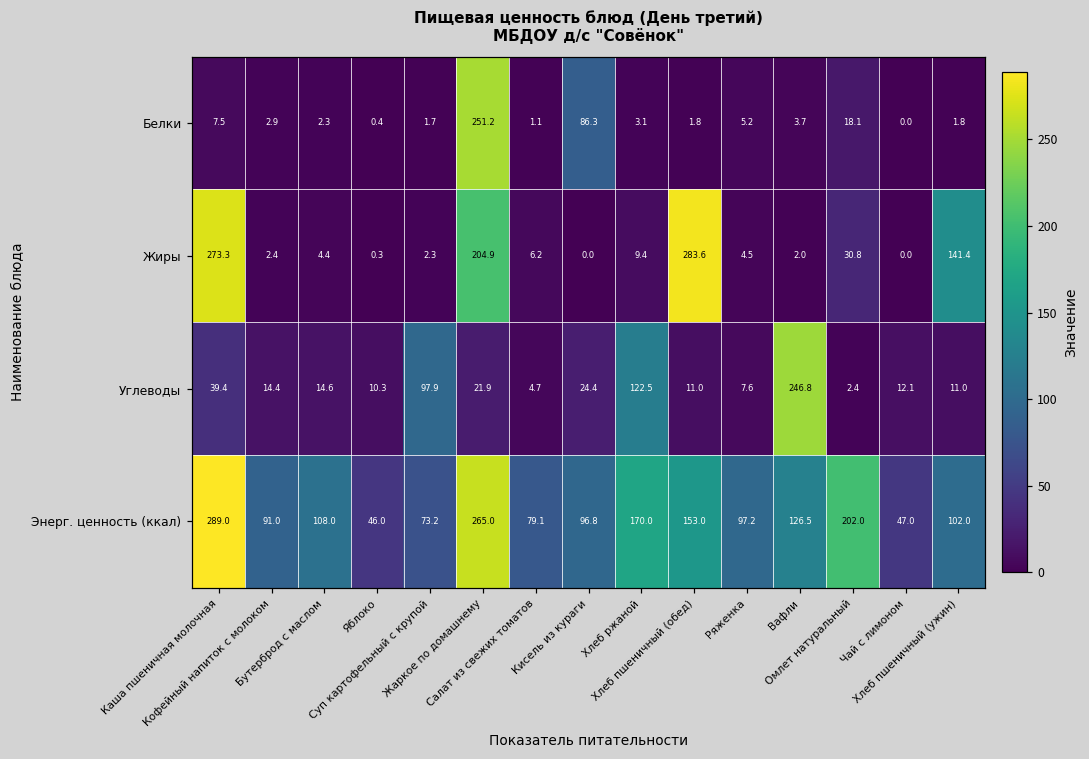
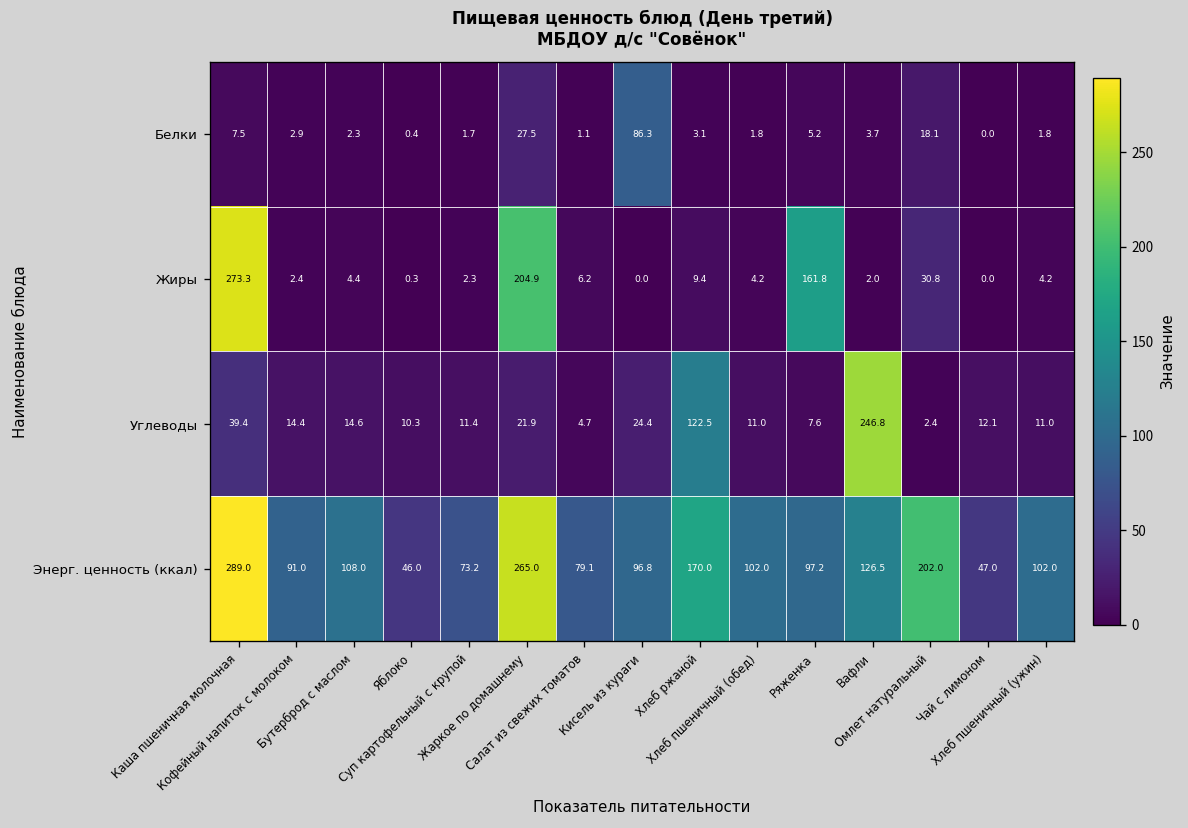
  {
    "Белки": {
      "Каша пшеничная молочная": 7.5,
      "Кофейный напиток с молоком": 2.9,
      "Бутерброд с маслом": 2.3,
      "Яблоко": 0.4,
      "Суп картофельный с крупой": 1.7,
-     "Жаркое по домашнему": 251.2,
+     "Жаркое по домашнему": 27.5,
      "Салат из свежих томатов": 1.1,
      "Кисель из кураги": 86.3,
      "Хлеб ржаной": 3.1,
      "Хлеб пшеничный (обед)": 1.8,
      "Ряженка": 5.2,
      "Вафли": 3.7,
      "Омлет натуральный": 18.1,
      "Чай с лимоном": 0.0,
      "Хлеб пшеничный (ужин)": 1.8
    },
    "Жиры": {
      "Каша пшеничная молочная": 273.3,
      "Кофейный напиток с молоком": 2.4,
      "Бутерброд с маслом": 4.4,
      "Яблоко": 0.3,
      "Суп картофельный с крупой": 2.3,
      "Жаркое по домашнему": 204.9,
      "Салат из свежих томатов": 6.2,
      "Кисель из кураги": 0.0,
      "Хлеб ржаной": 9.4,
-     "Хлеб пшеничный (обед)": 283.6,
-     "Ряженка": 4.5,
+     "Хлеб пшеничный (обед)": 4.2,
+     "Ряженка": 161.8,
      "Вафли": 2.0,
      "Омлет натуральный": 30.8,
      "Чай с лимоном": 0.0,
-     "Хлеб пшеничный (ужин)": 141.4
+     "Хлеб пшеничный (ужин)": 4.2
    },
    "Углеводы": {
      "Каша пшеничная молочная": 39.4,
      "Кофейный напиток с молоком": 14.4,
      "Бутерброд с маслом": 14.6,
      "Яблоко": 10.3,
-     "Суп картофельный с крупой": 97.9,
+     "Суп картофельный с крупой": 11.4,
      "Жаркое по домашнему": 21.9,
      "Салат из свежих томатов": 4.7,
      "Кисель из кураги": 24.4,
      "Хлеб ржаной": 122.5,
      "Хлеб пшеничный (обед)": 11.0,
      "Ряженка": 7.6,
      "Вафли": 246.8,
      "Омлет натуральный": 2.4,
      "Чай с лимоном": 12.1,
      "Хлеб пшеничный (ужин)": 11.0
    },
    "Энерг. ценность (ккал)": {
      "Каша пшеничная молочная": 289.0,
      "Кофейный напиток с молоком": 91.0,
      "Бутерброд с маслом": 108.0,
      "Яблоко": 46.0,
      "Суп картофельный с крупой": 73.2,
      "Жаркое по домашнему": 265.0,
      "Салат из свежих томатов": 79.1,
      "Кисель из кураги": 96.8,
      "Хлеб ржаной": 170.0,
-     "Хлеб пшеничный (обед)": 153.0,
+     "Хлеб пшеничный (обед)": 102.0,
      "Ряженка": 97.2,
      "Вафли": 126.5,
      "Омлет натуральный": 202.0,
      "Чай с лимоном": 47.0,
      "Хлеб пшеничный (ужин)": 102.0
    }
  }
